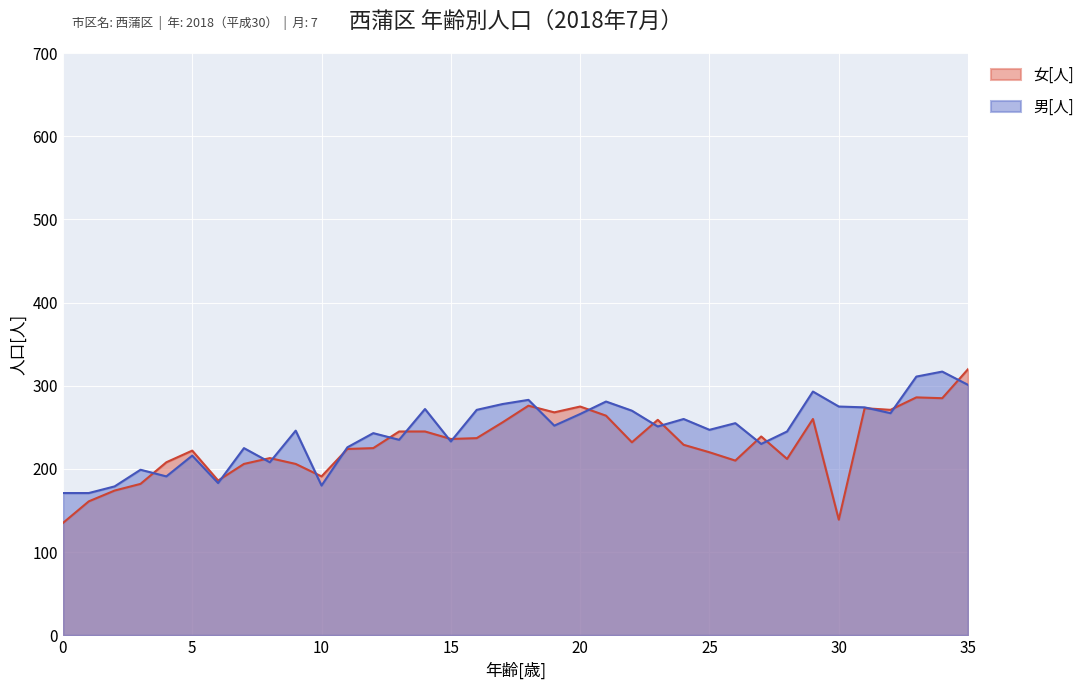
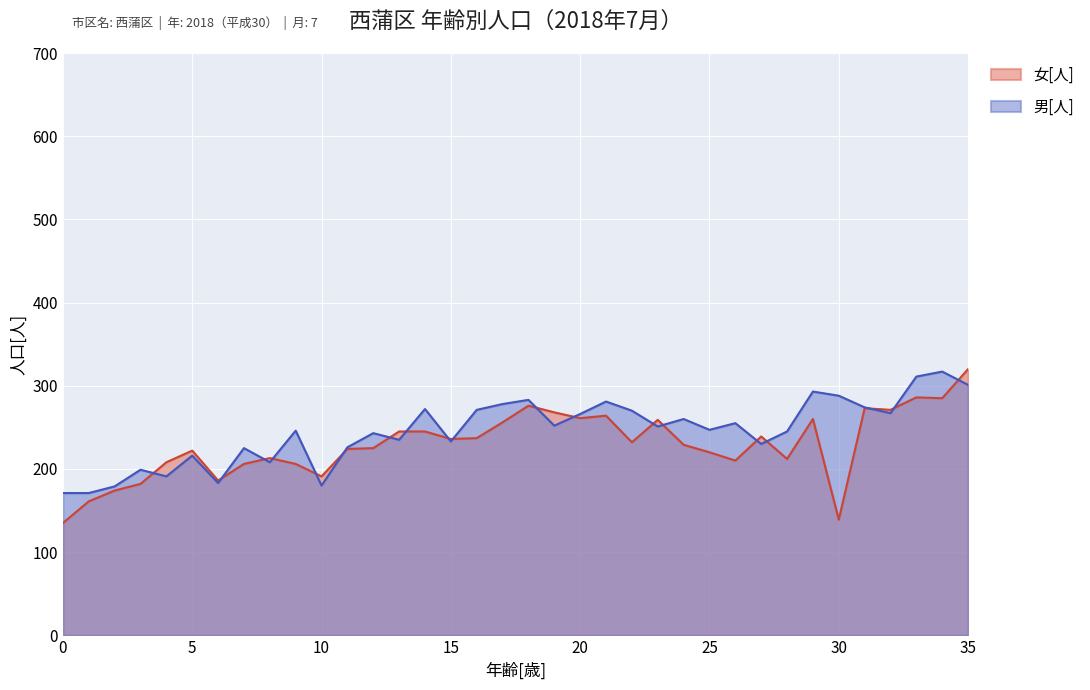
  {
    "女[人]": {
      "0": 140,
      "5": 220,
      "10": 190,
-     "20": 280,
+     "20": 260,
      "25": 220,
      "30": 140,
      "35": 320
    },
    "男[人]": {
      "0": 170,
      "5": 220,
      "10": 180,
      "20": 270,
      "25": 250,
-     "30": 280,
+     "30": 290,
      "35": 300
    }
  }
